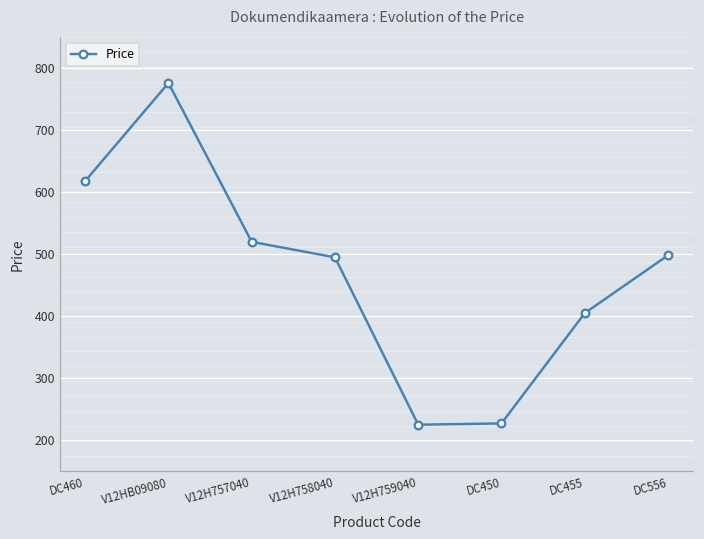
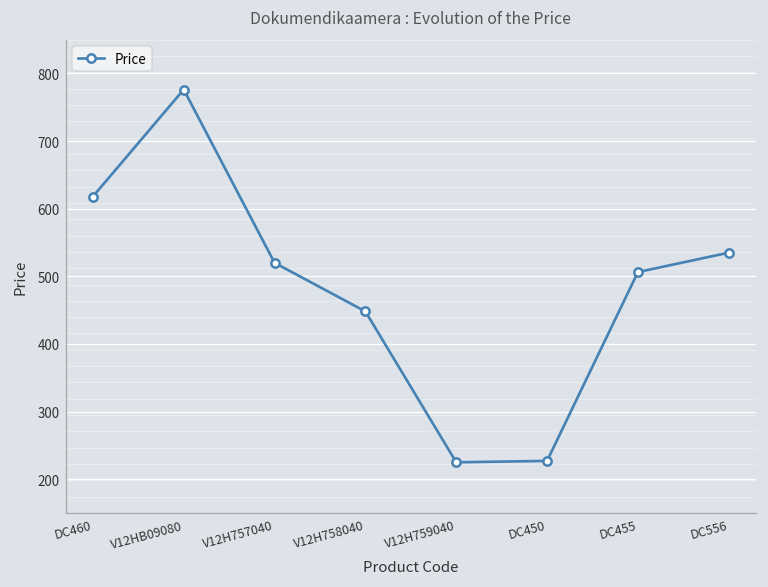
  {
    "DC460": 620,
    "V12HB09080": 780,
    "V12H757040": 520,
-   "V12H758040": 500,
+   "V12H758040": 450,
    "V12H759040": 230,
    "DC450": 230,
-   "DC455": 410,
-   "DC556": 500
+   "DC455": 510,
+   "DC556": 540
  }
